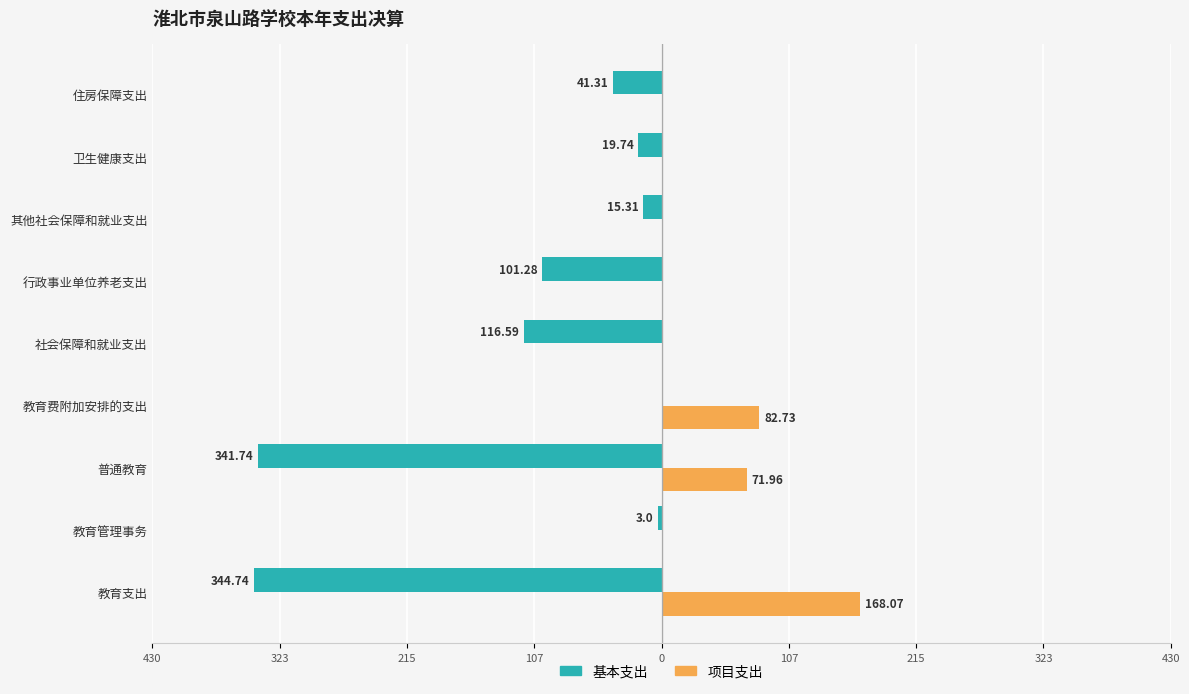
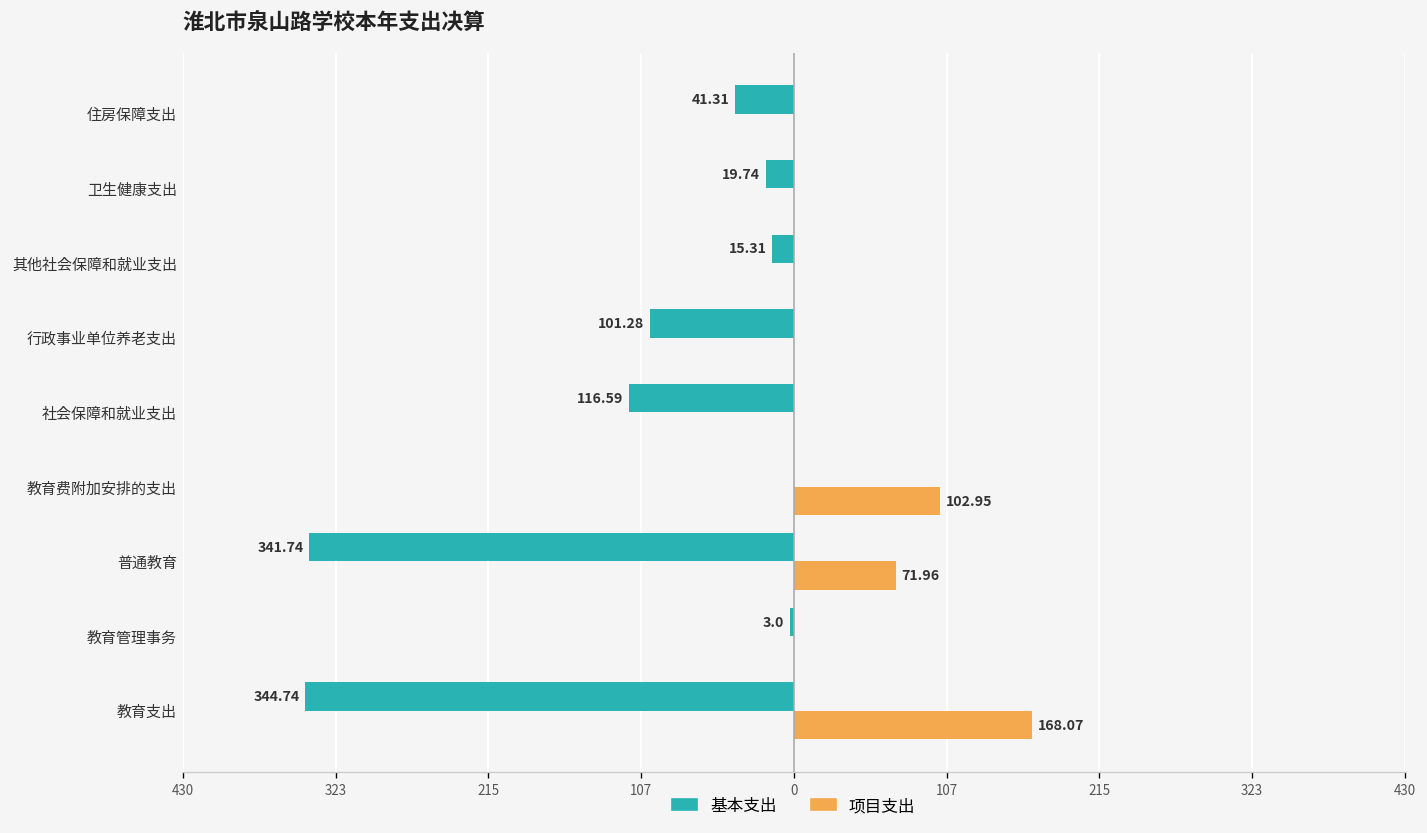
  {
    "项目支出": {
-     "教育费附加安排的支出": 82.73,
+     "教育费附加安排的支出": 102.95,
      "普通教育": 71.96,
      "教育支出": 168.07
    }
  }
